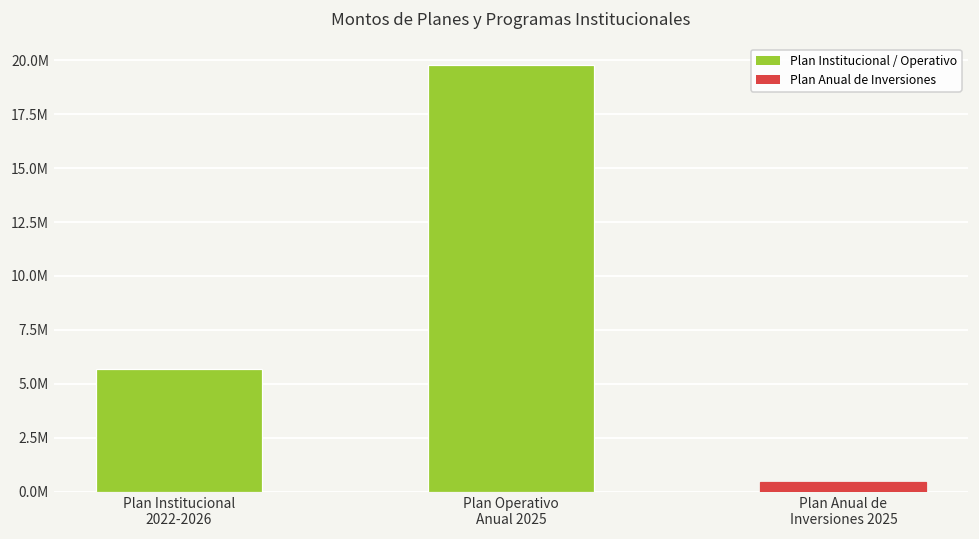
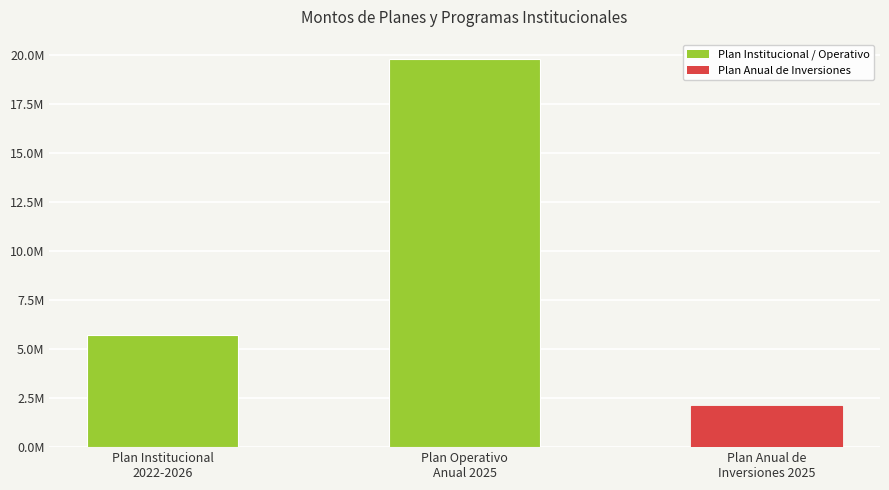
  {
    "Plan Institucional 2022-2026": 5700000,
    "Plan Operativo Anual 2025": 19800000,
-   "Plan Anual de Inversiones 2025": 500000
+   "Plan Anual de Inversiones 2025": 2100000
  }
